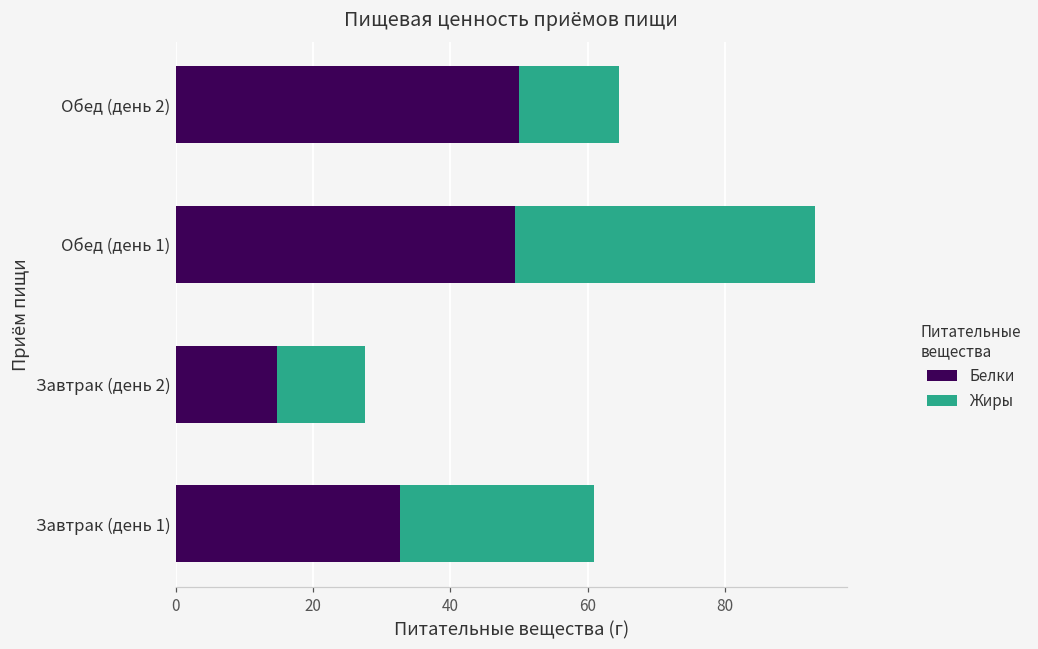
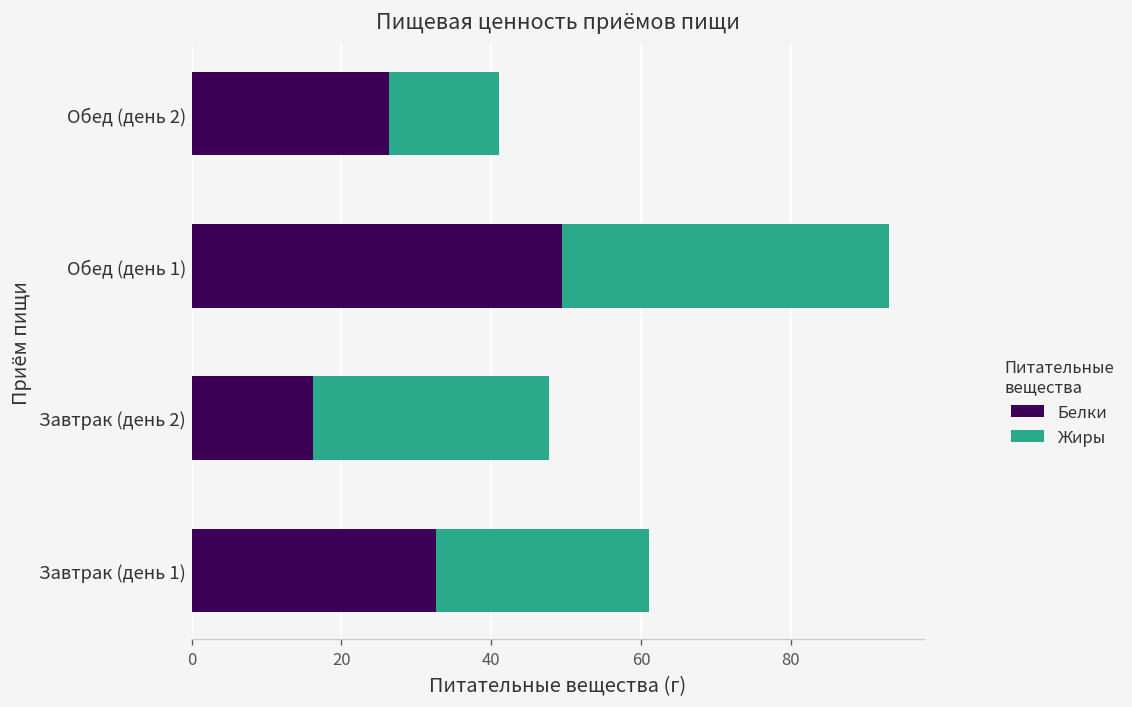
  {
    "Белки": {
-     "Обед (день 2)": 50,
+     "Обед (день 2)": 26,
      "Обед (день 1)": 49,
-     "Завтрак (день 2)": 15,
+     "Завтрак (день 2)": 16,
      "Завтрак (день 1)": 33
    },
    "Жиры": {
      "Обед (день 2)": 15,
      "Обед (день 1)": 44,
-     "Завтрак (день 2)": 13,
+     "Завтрак (день 2)": 31,
      "Завтрак (день 1)": 28
    }
  }
